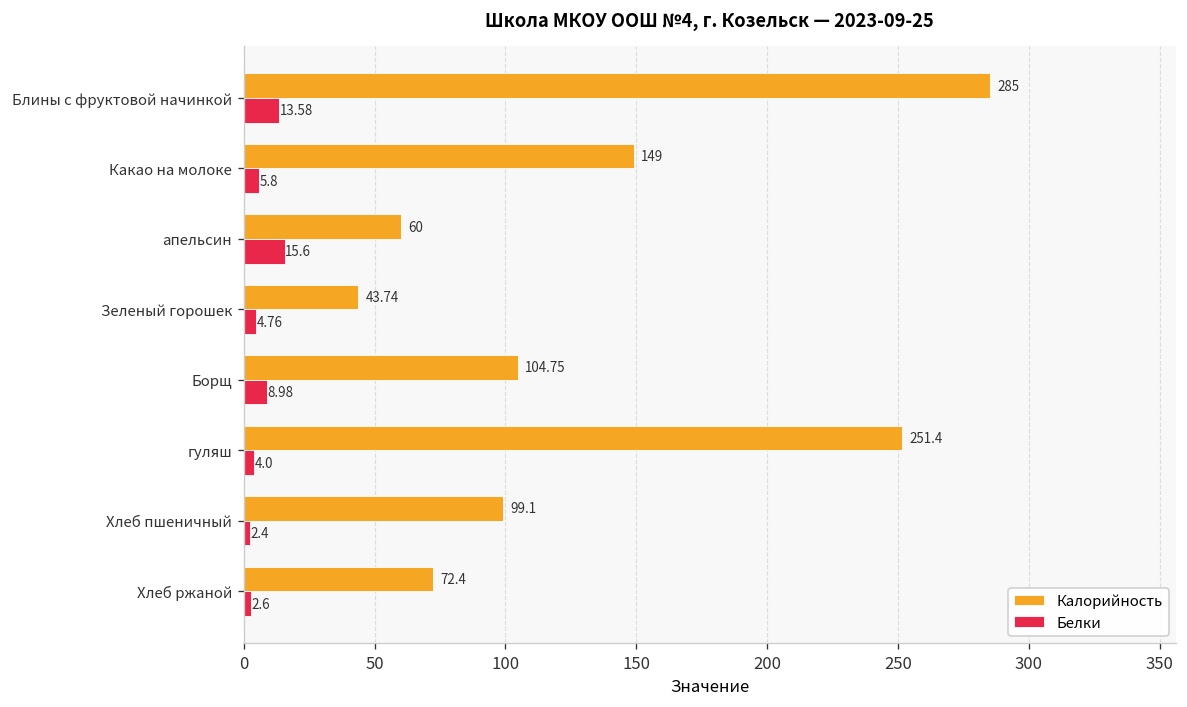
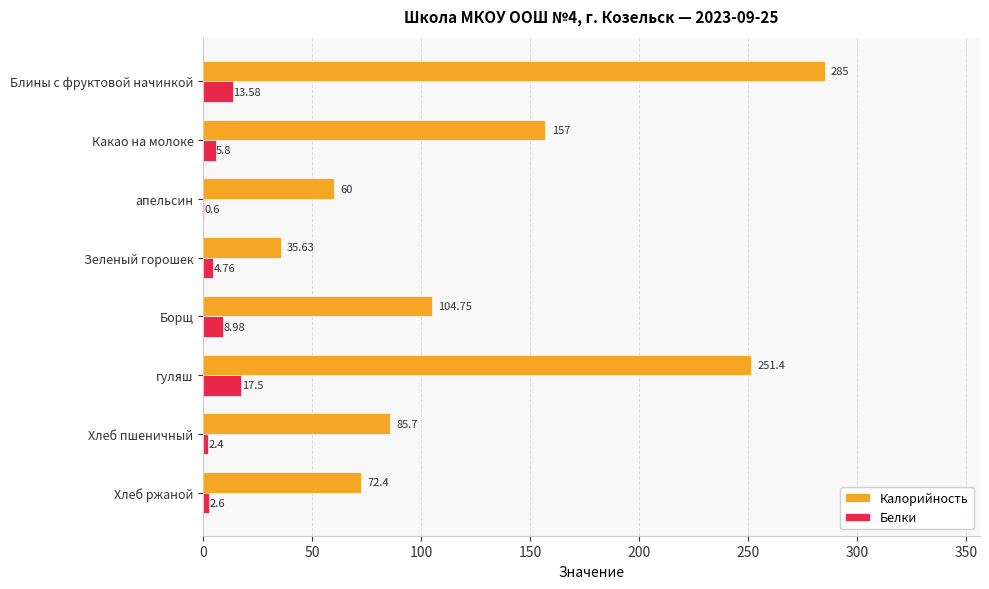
  {
    "Калорийность": {
      "Блины с фруктовой начинкой": 285,
-     "Какао на молоке": 149,
+     "Какао на молоке": 157,
      "апельсин": 60,
-     "Зеленый горошек": 43.74,
+     "Зеленый горошек": 35.63,
      "Борщ": 104.75,
      "гуляш": 251.4,
-     "Хлеб пшеничный": 99.1,
+     "Хлеб пшеничный": 85.7,
      "Хлеб ржаной": 72.4
    },
    "Белки": {
      "Блины с фруктовой начинкой": 13.58,
      "Какао на молоке": 5.8,
-     "апельсин": 15.6,
+     "апельсин": 0.6,
      "Зеленый горошек": 4.76,
      "Борщ": 8.98,
-     "гуляш": 4.0,
+     "гуляш": 17.5,
      "Хлеб пшеничный": 2.4,
      "Хлеб ржаной": 2.6
    }
  }
